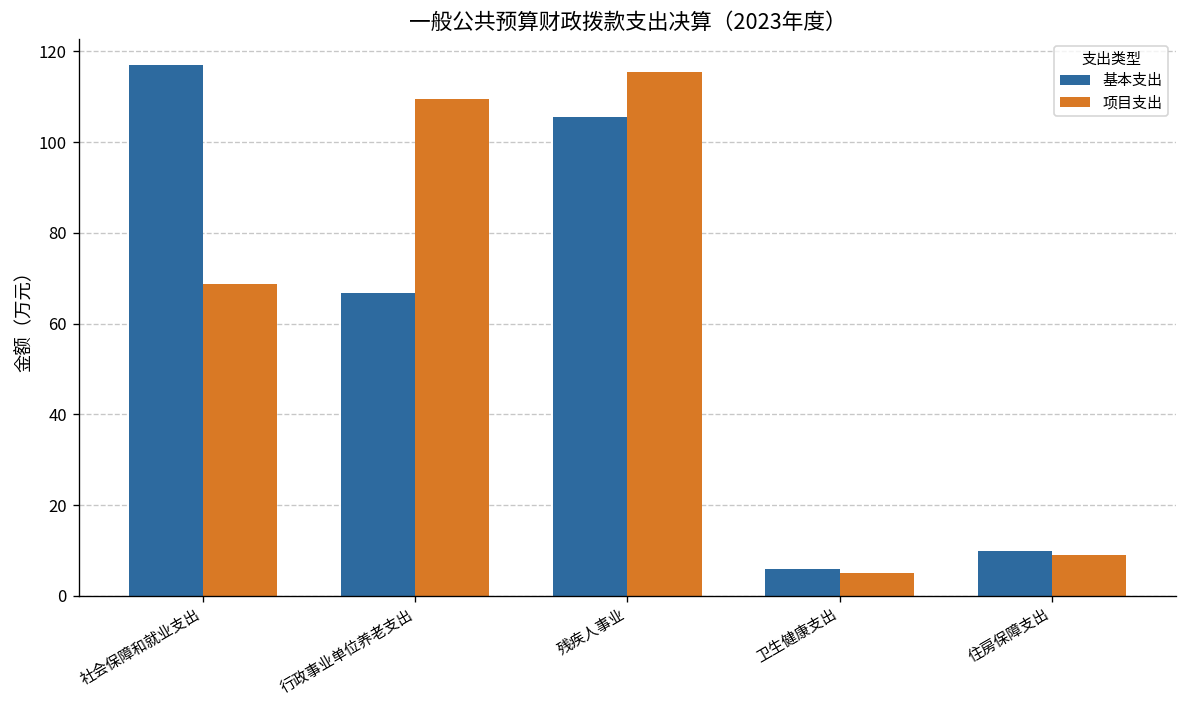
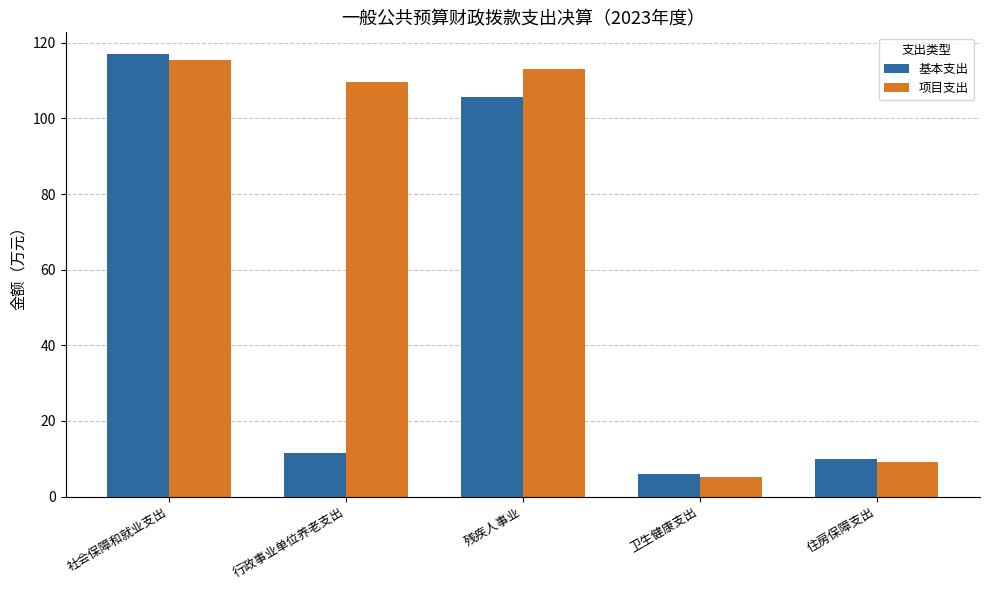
  {
    "基本支出": {
      "社会保障和就业支出": 117,
-     "行政事业单位养老支出": 67,
+     "行政事业单位养老支出": 11,
      "残疾人事业": 106,
      "卫生健康支出": 6,
      "住房保障支出": 10
    },
    "项目支出": {
-     "社会保障和就业支出": 69,
+     "社会保障和就业支出": 115,
      "行政事业单位养老支出": 110,
-     "残疾人事业": 115,
+     "残疾人事业": 113,
      "卫生健康支出": 5,
      "住房保障支出": 9
    }
  }
